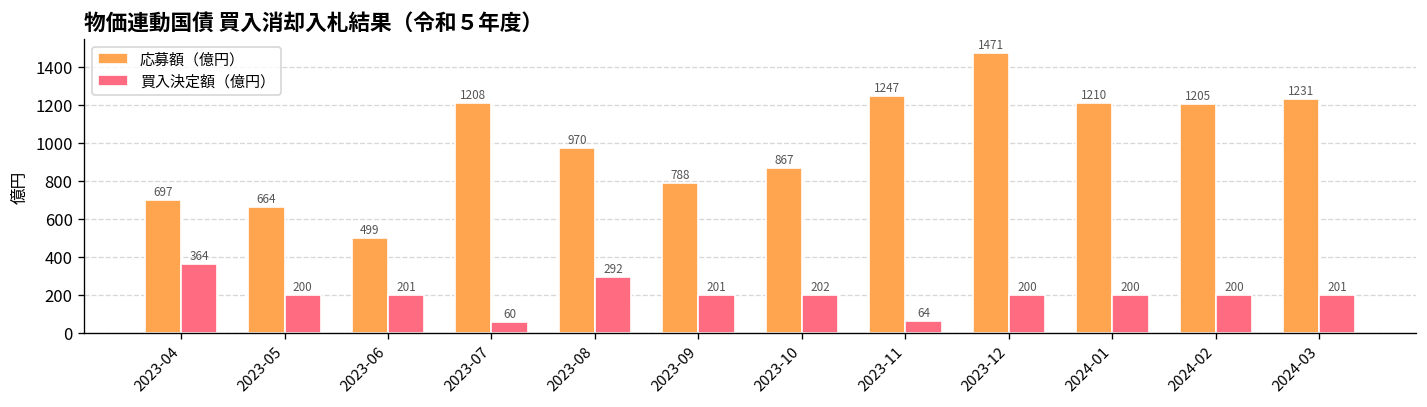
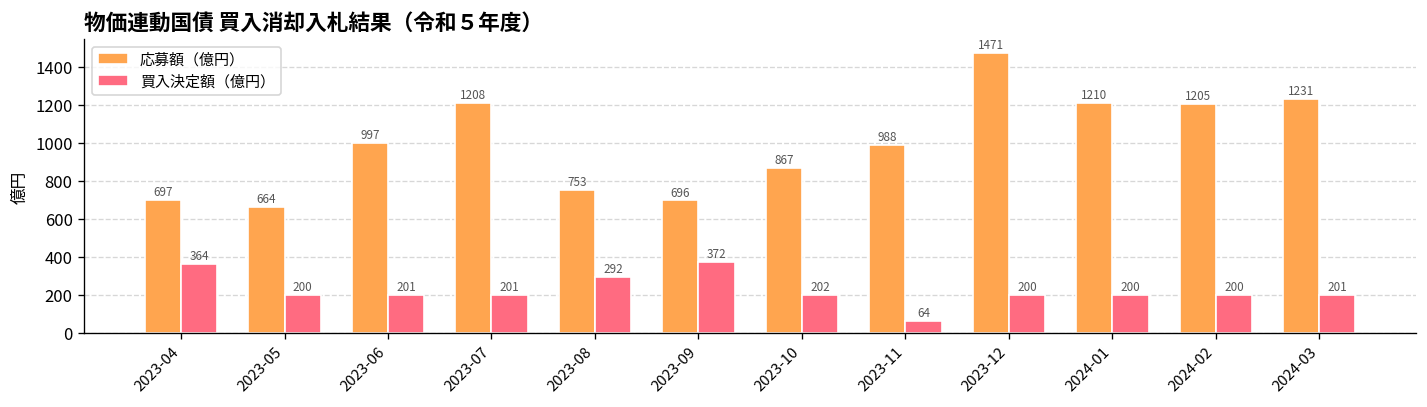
  {
    "応募額（億円）": {
      "2023-04": 697,
      "2023-05": 664,
-     "2023-06": 499,
+     "2023-06": 997,
      "2023-07": 1208,
-     "2023-08": 970,
-     "2023-09": 788,
+     "2023-08": 753,
+     "2023-09": 696,
      "2023-10": 867,
-     "2023-11": 1247,
+     "2023-11": 988,
      "2023-12": 1471,
      "2024-01": 1210,
      "2024-02": 1205,
      "2024-03": 1231
    },
    "買入決定額（億円）": {
      "2023-04": 364,
      "2023-05": 200,
      "2023-06": 201,
-     "2023-07": 60,
+     "2023-07": 201,
      "2023-08": 292,
-     "2023-09": 201,
+     "2023-09": 372,
      "2023-10": 202,
      "2023-11": 64,
      "2023-12": 200,
      "2024-01": 200,
      "2024-02": 200,
      "2024-03": 201
    }
  }
